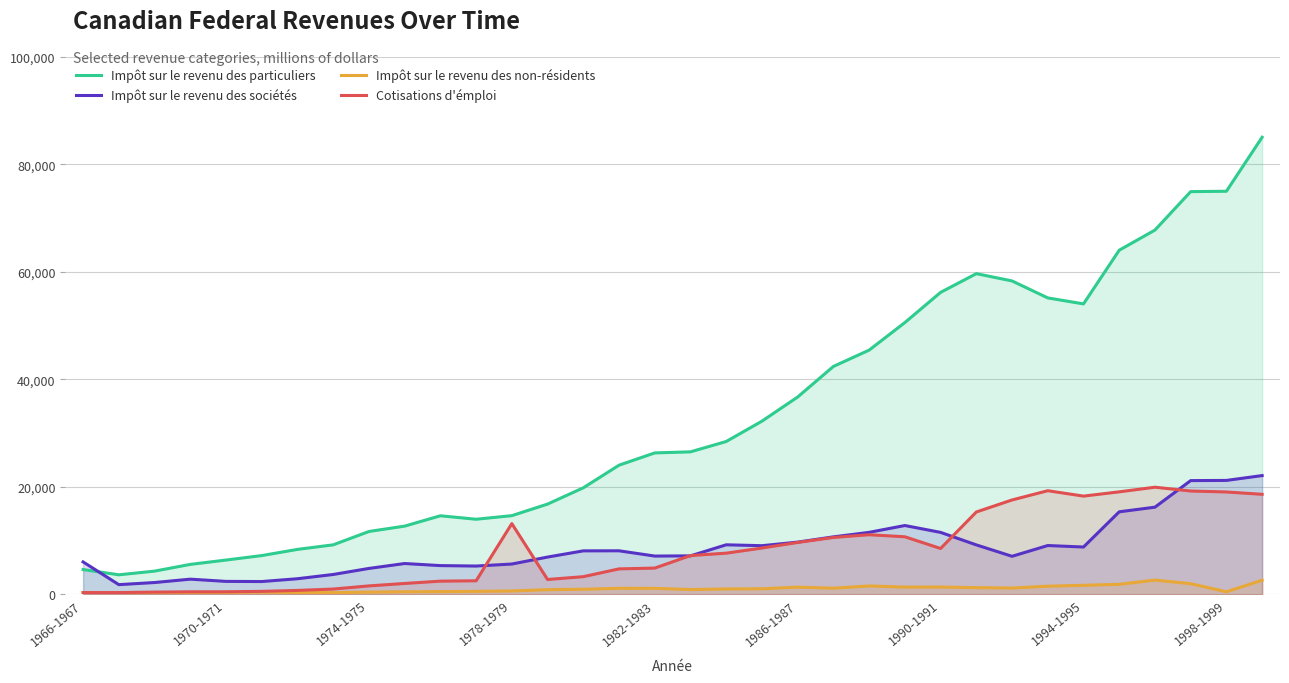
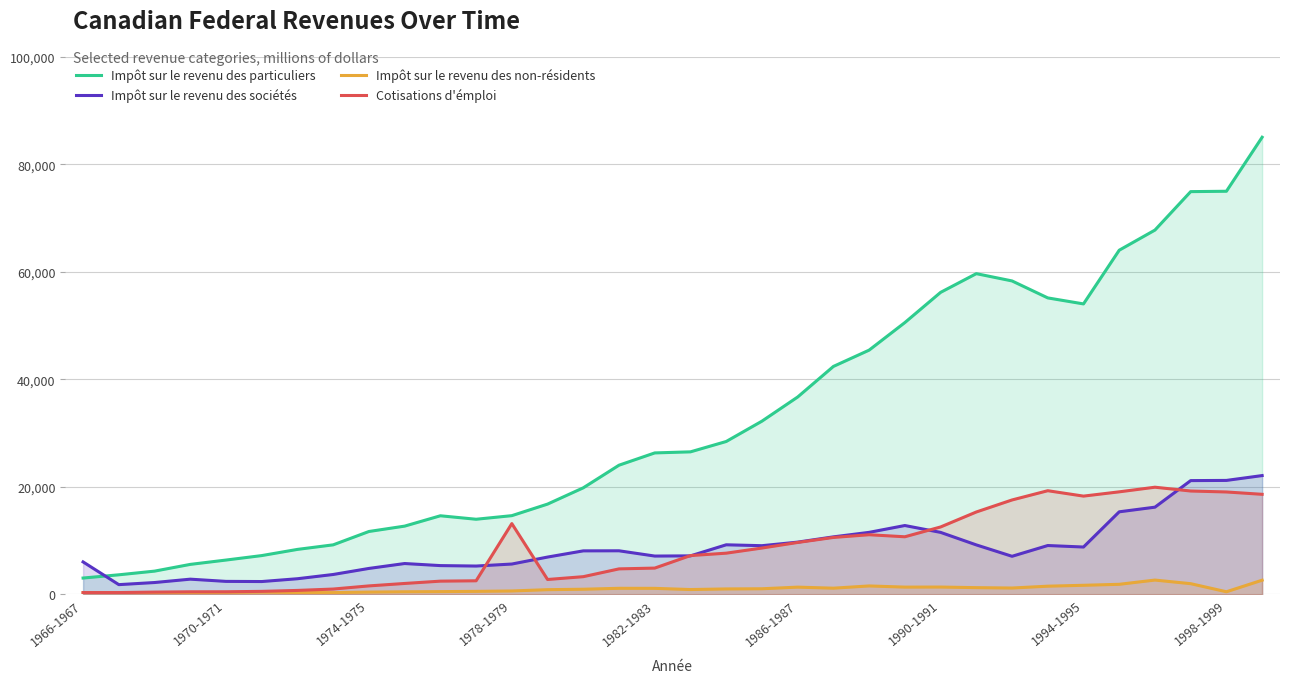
  {
    "Impôt sur le revenu des particuliers": {
-     "1966-1967": "5,000",
+     "1966-1967": "3,000",
      "1970-1971": "6,000",
      "1974-1975": "12,000",
      "1978-1979": "15,000",
      "1982-1983": "26,000",
      "1986-1987": "37,000",
      "1990-1991": "56,000",
      "1994-1995": "54,000",
      "1998-1999": "75,000"
    },
    "Impôt sur le revenu des sociétés": {
      "1966-1967": "6,000",
      "1970-1971": "2,000",
      "1974-1975": "5,000",
      "1978-1979": "6,000",
      "1982-1983": "7,000",
      "1990-1991": "12,000",
      "1994-1995": "9,000",
      "1998-1999": "21,000"
    },
    "Impôt sur le revenu des non-résidents": {
      "1974-1975": "0",
      "1978-1979": "1,000",
      "1982-1983": "1,000",
      "1986-1987": "1,000",
      "1990-1991": "1,000",
      "1994-1995": "2,000",
      "1998-1999": "0"
    },
    "Cotisations d'émploi": {
      "1974-1975": "2,000",
      "1978-1979": "13,000",
      "1982-1983": "5,000",
-     "1990-1991": "9,000",
+     "1990-1991": "13,000",
      "1994-1995": "18,000",
      "1998-1999": "19,000"
    }
  }
